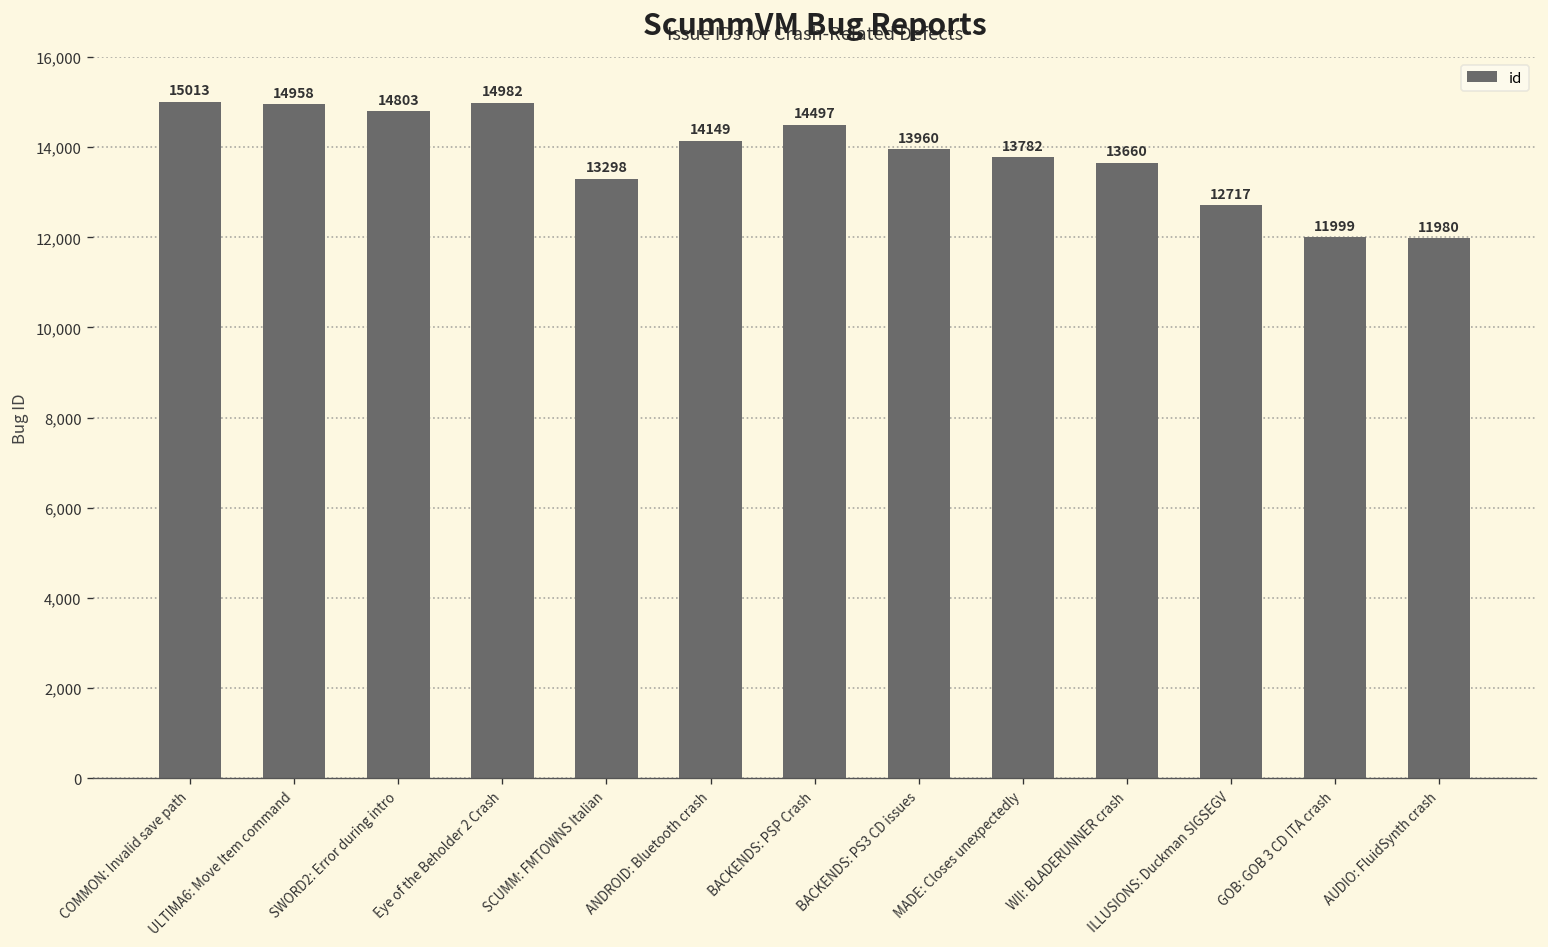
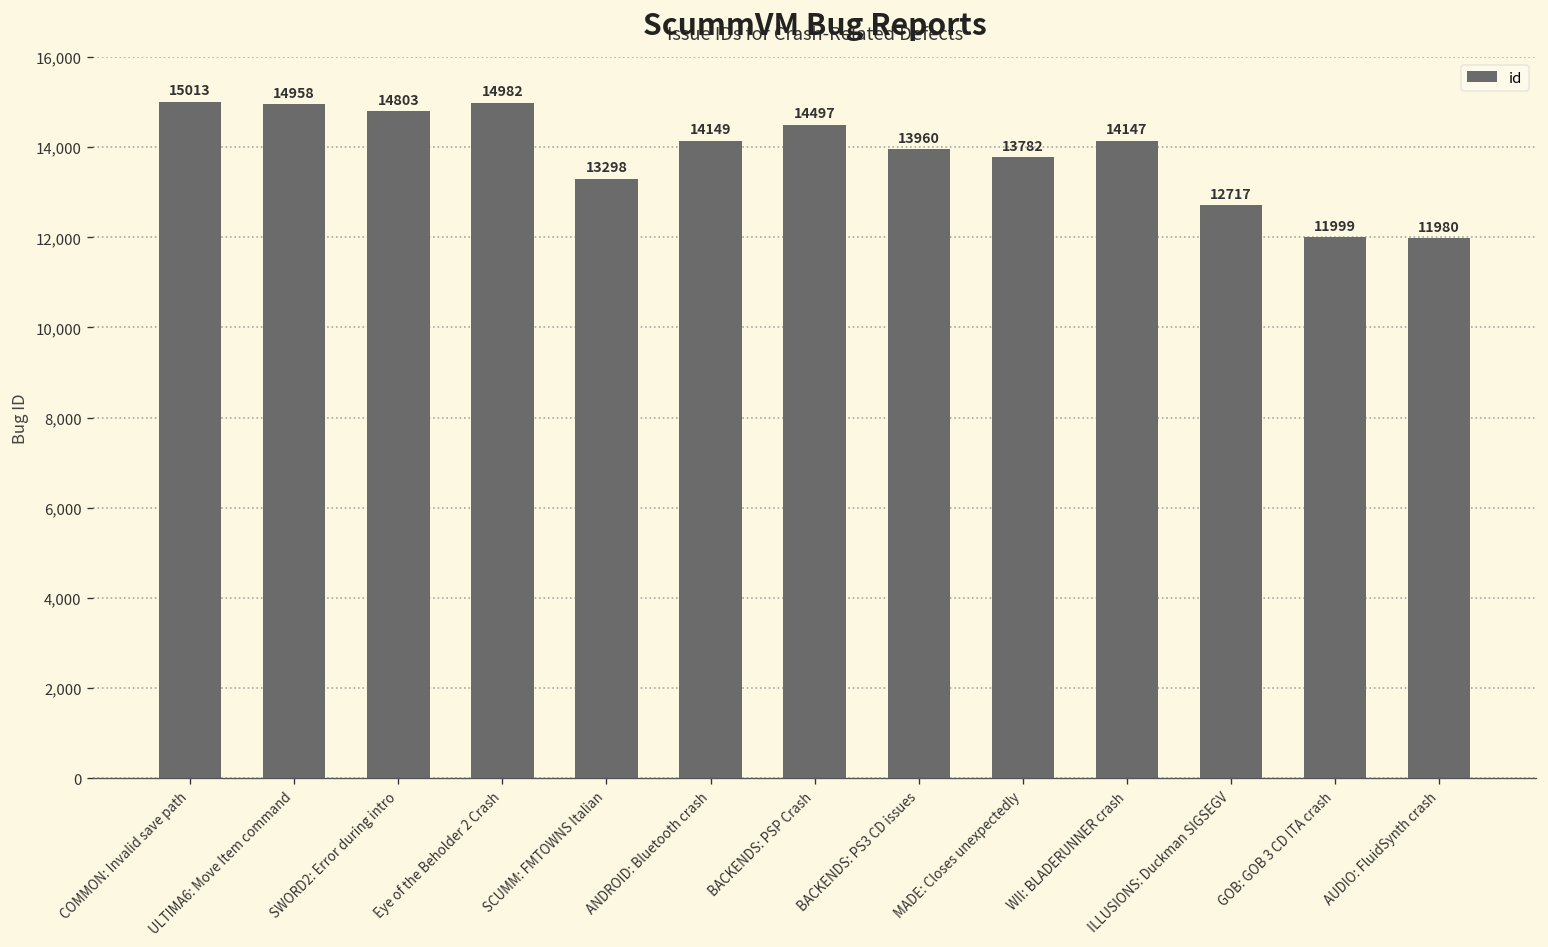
  {
    "COMMON: Invalid save path": 15013,
    "ULTIMA6: Move Item command": 14958,
    "SWORD2: Error during intro": 14803,
    "Eye of the Beholder 2 Crash": 14982,
    "SCUMM: FMTOWNS Italian": 13298,
    "ANDROID: Bluetooth crash": 14149,
    "BACKENDS: PSP Crash": 14497,
    "BACKENDS: PS3 CD issues": 13960,
    "MADE: Closes unexpectedly": 13782,
-   "WII: BLADERUNNER crash": 13660,
+   "WII: BLADERUNNER crash": 14147,
    "ILLUSIONS: Duckman SIGSEGV": 12717,
    "GOB: GOB 3 CD ITA crash": 11999,
    "AUDIO: FluidSynth crash": 11980
  }
